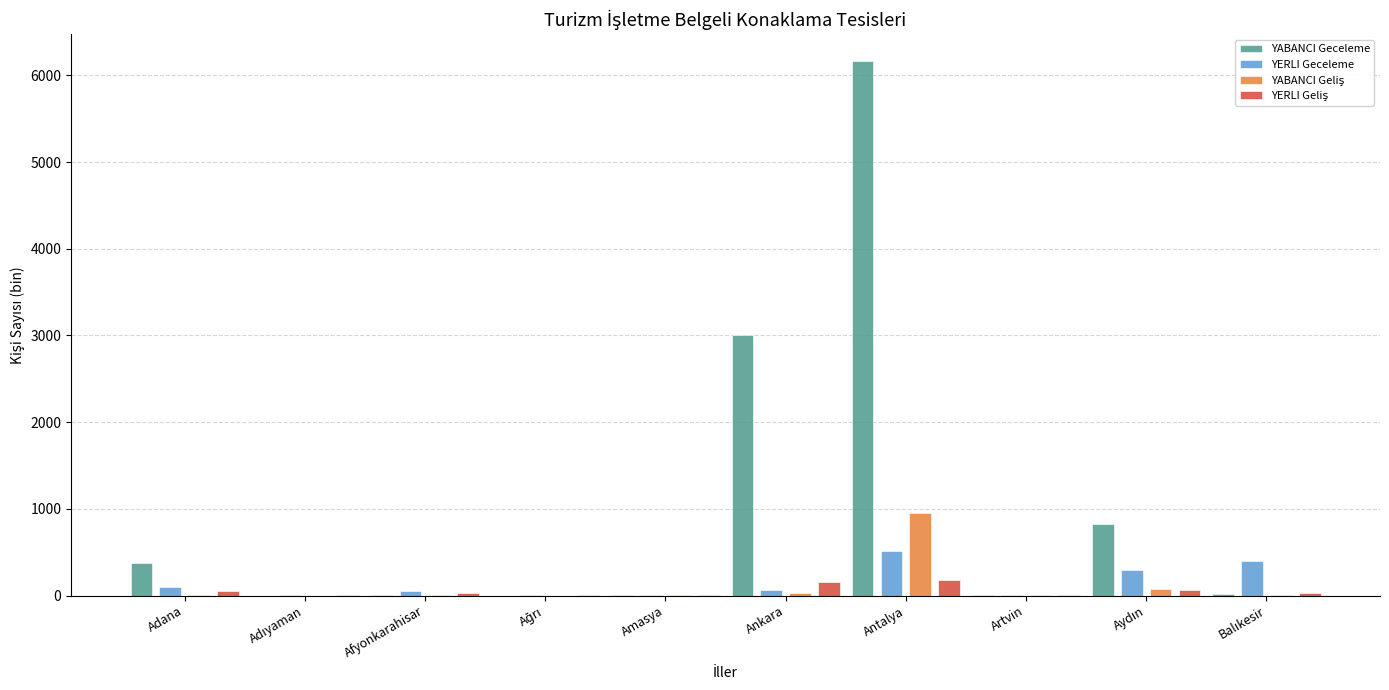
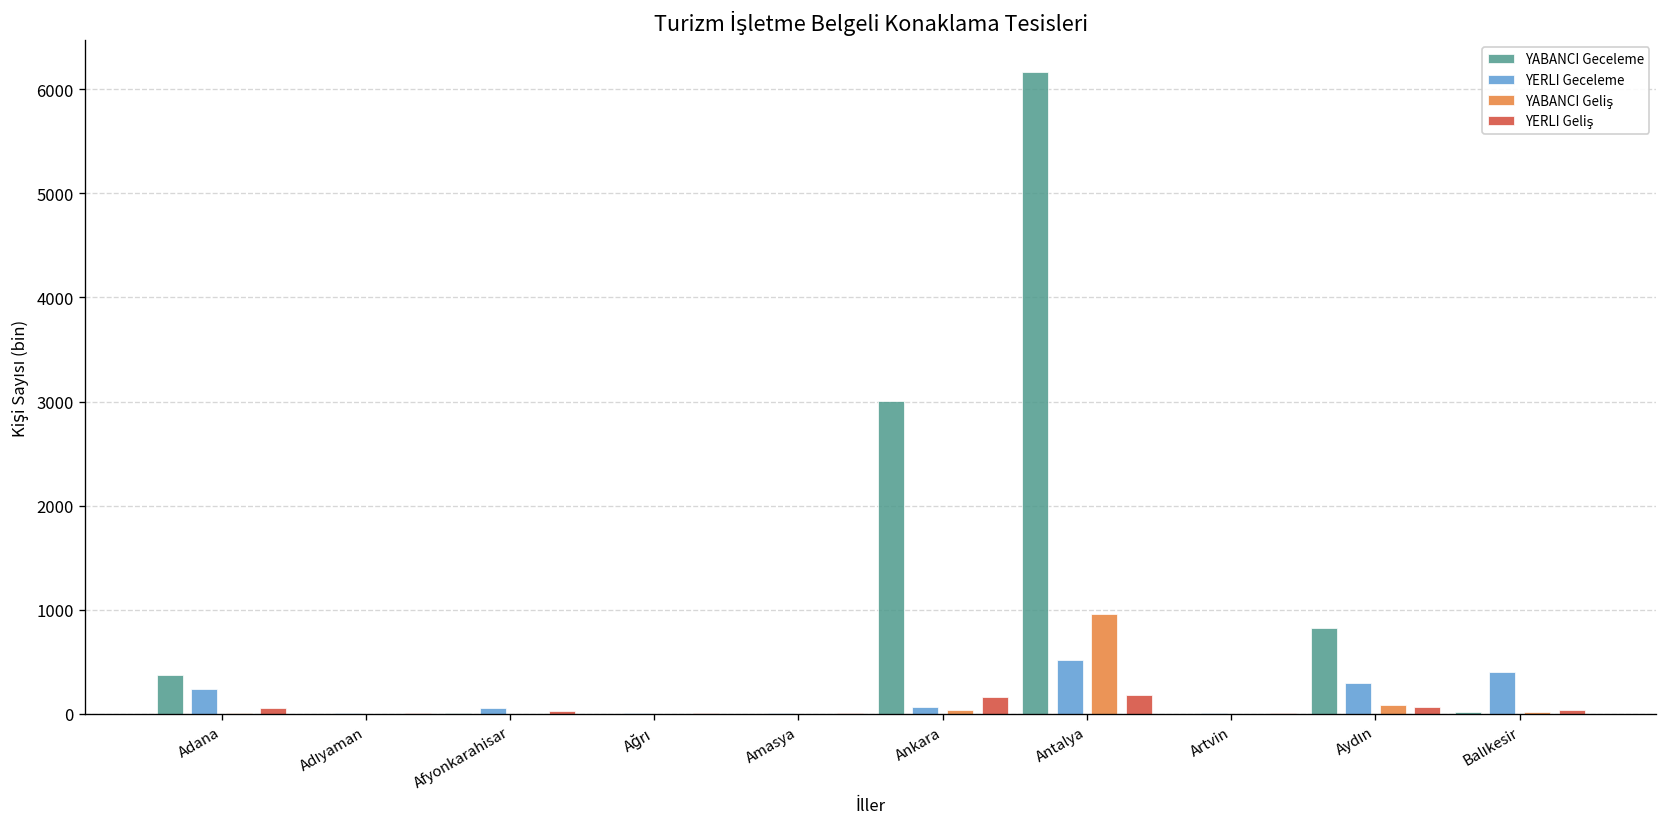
  {
    "YABANCI Geceleme": {
      "Adana": 400,
      "Ankara": 3000,
      "Antalya": 6200,
      "Aydın": 800
    },
    "YERLI Geceleme": {
-     "Adana": 100,
+     "Adana": 200,
      "Afyonkarahisar": 100,
      "Ankara": 100,
      "Antalya": 500,
      "Aydın": 300,
      "Balıkesir": 400
    }
  }
